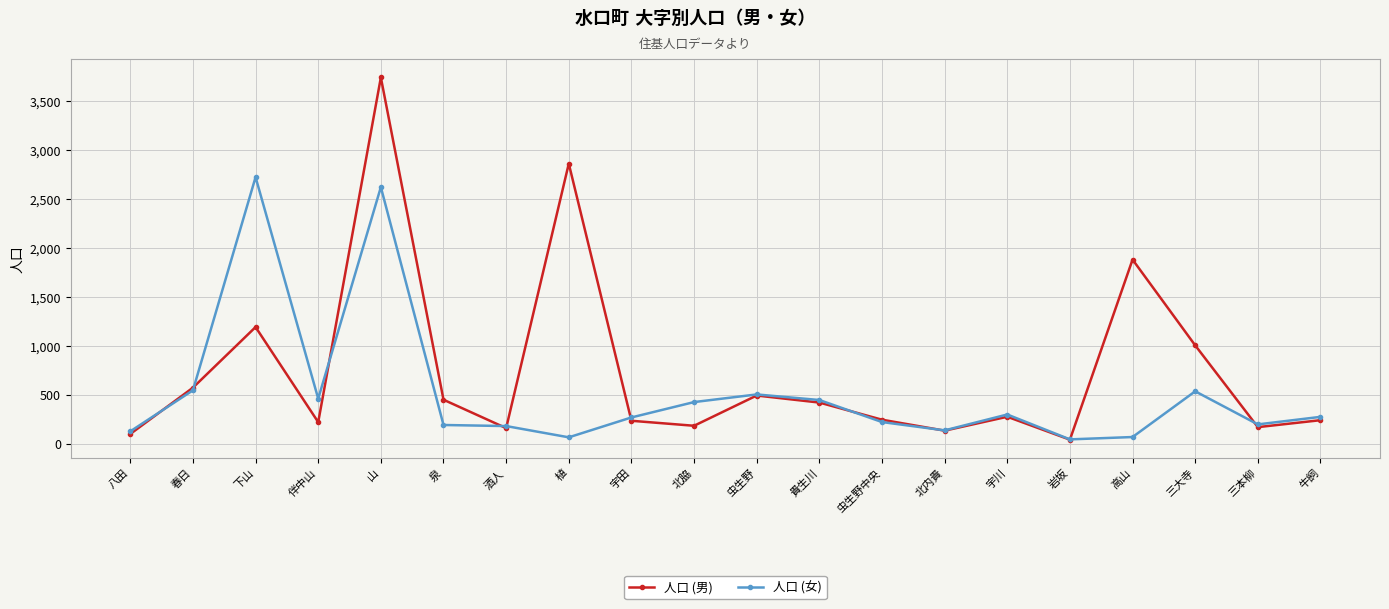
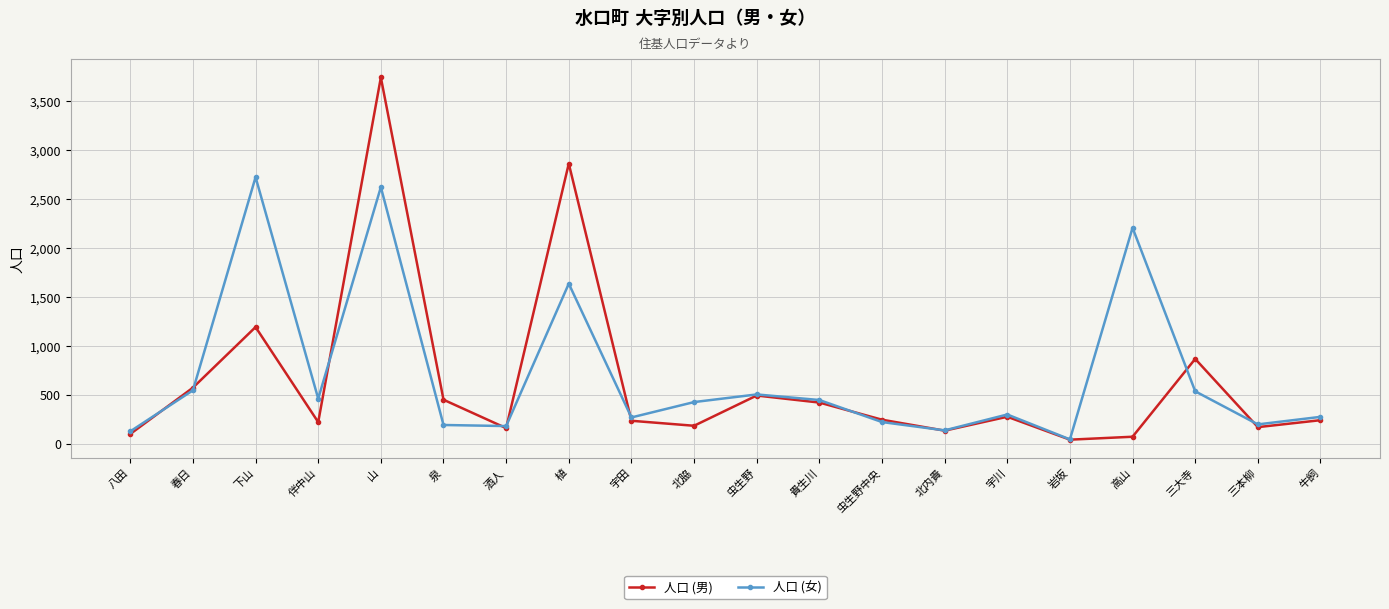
  {
    "人口 (男)": {
      "八田": "100",
      "春日": "600",
      "下山": "1,200",
      "伴中山": "200",
      "山": "3,700",
      "泉": "400",
      "植": "2,900",
      "宇田": "200",
      "北脇": "200",
-     "高山": "1,900",
-     "三大寺": "1,000",
+     "高山": "100",
+     "三大寺": "900",
      "三本柳": "200",
      "牛飼": "200"
    },
    "人口 (女)": {
      "八田": "100",
      "春日": "500",
      "下山": "2,700",
      "伴中山": "500",
      "山": "2,600",
      "泉": "200",
-     "植": "100",
+     "植": "1,600",
      "宇田": "300",
      "北脇": "400",
-     "高山": "100",
+     "高山": "2,200",
      "三大寺": "500",
      "三本柳": "200",
      "牛飼": "300"
    }
  }
